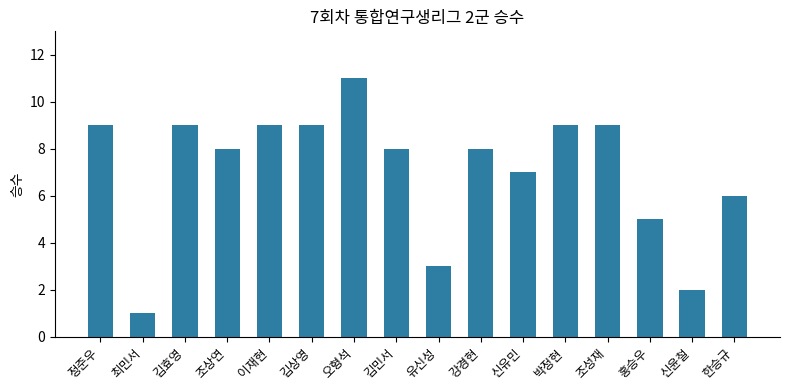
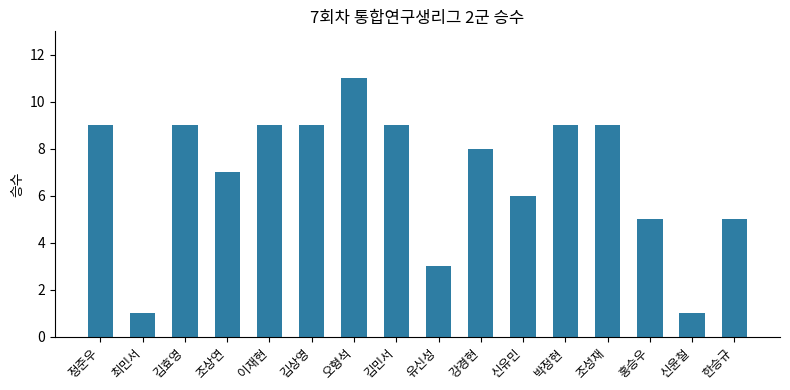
  {
    "정준우": 9,
    "최민서": 1,
    "김효영": 9,
-   "조상연": 8,
+   "조상연": 7,
    "이재현": 9,
    "김상영": 9,
    "오형석": 11,
-   "김민서": 8,
+   "김민서": 9,
    "유신성": 3,
    "강경현": 8,
-   "신유민": 7,
+   "신유민": 6,
    "박정현": 9,
    "조성재": 9,
    "홍승우": 5,
-   "신윤철": 2,
-   "한승규": 6
+   "신윤철": 1,
+   "한승규": 5
  }
